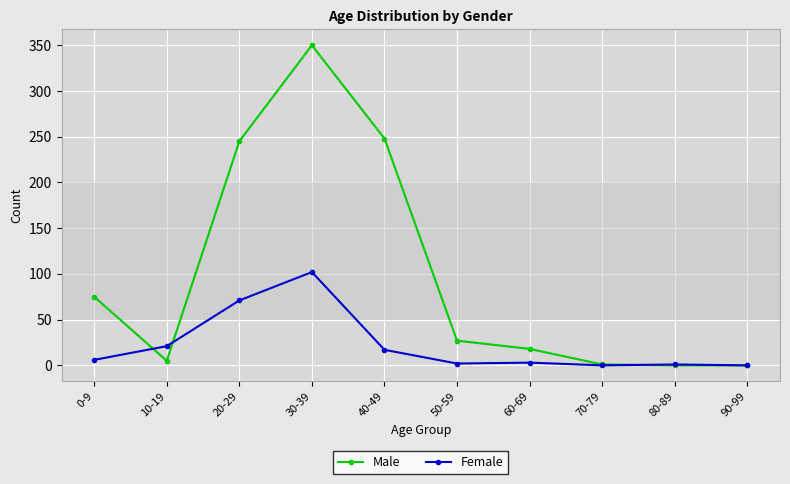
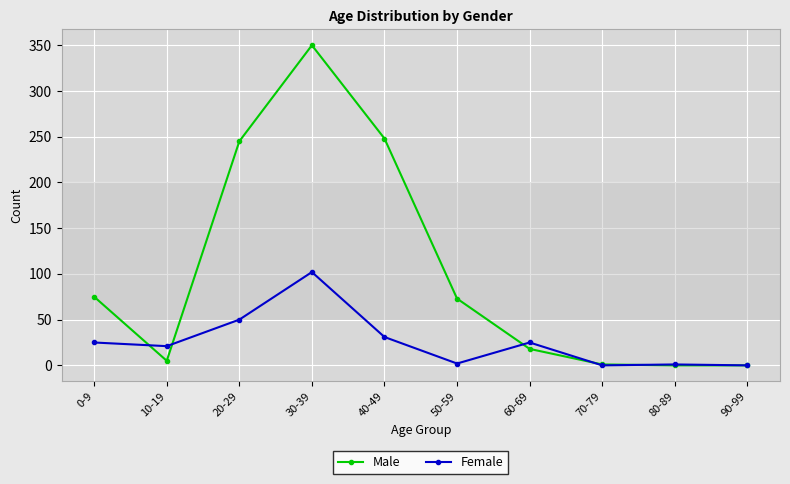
  {
    "Male": {
      "0-9": 80,
      "10-19": 10,
      "20-29": 250,
      "30-39": 350,
      "40-49": 250,
-     "50-59": 30,
+     "50-59": 70,
      "60-69": 20
    },
    "Female": {
-     "0-9": 10,
+     "0-9": 30,
      "10-19": 20,
-     "20-29": 70,
+     "20-29": 50,
      "30-39": 100,
-     "40-49": 20,
+     "40-49": 30,
      "50-59": 0,
-     "60-69": 0
+     "60-69": 30
    }
  }
